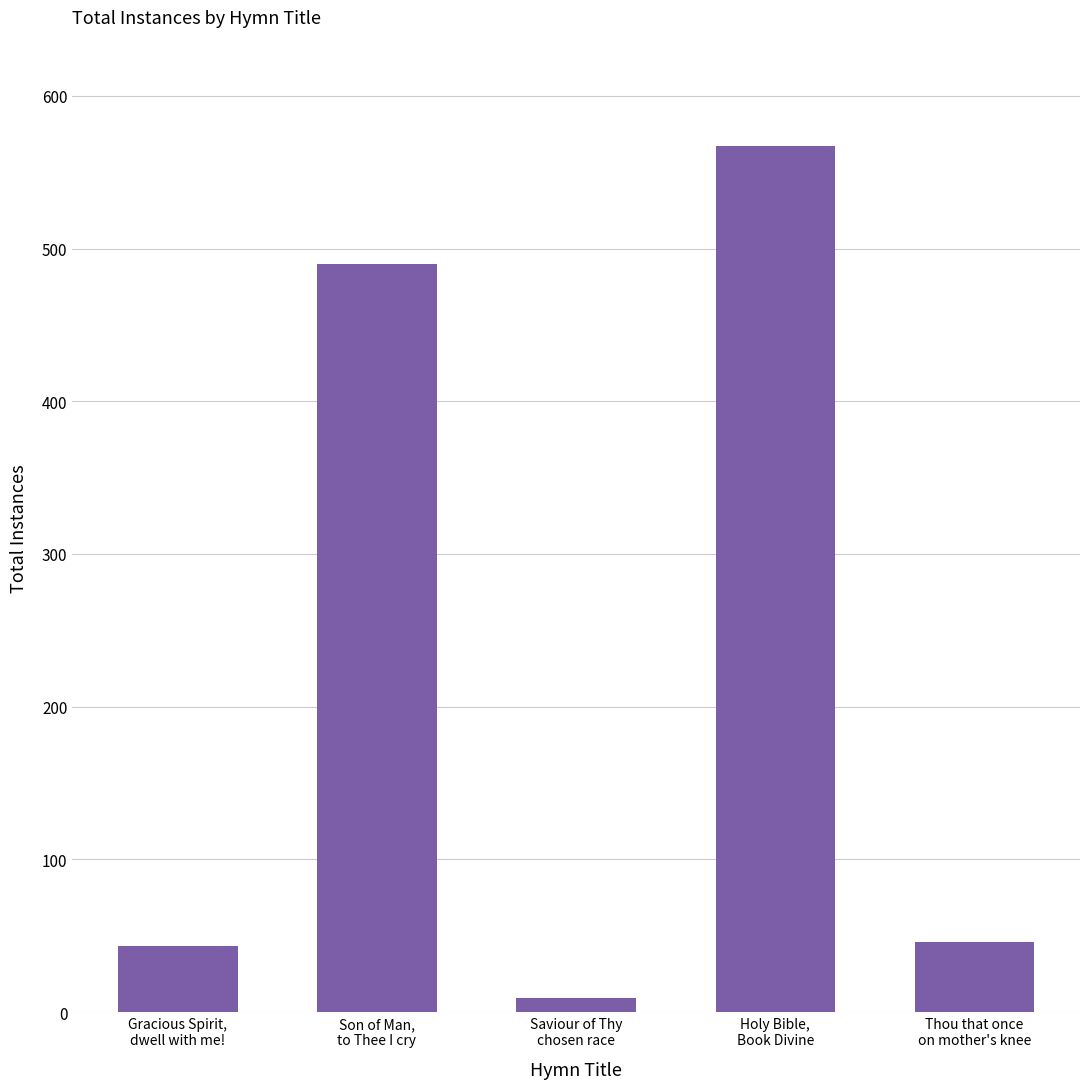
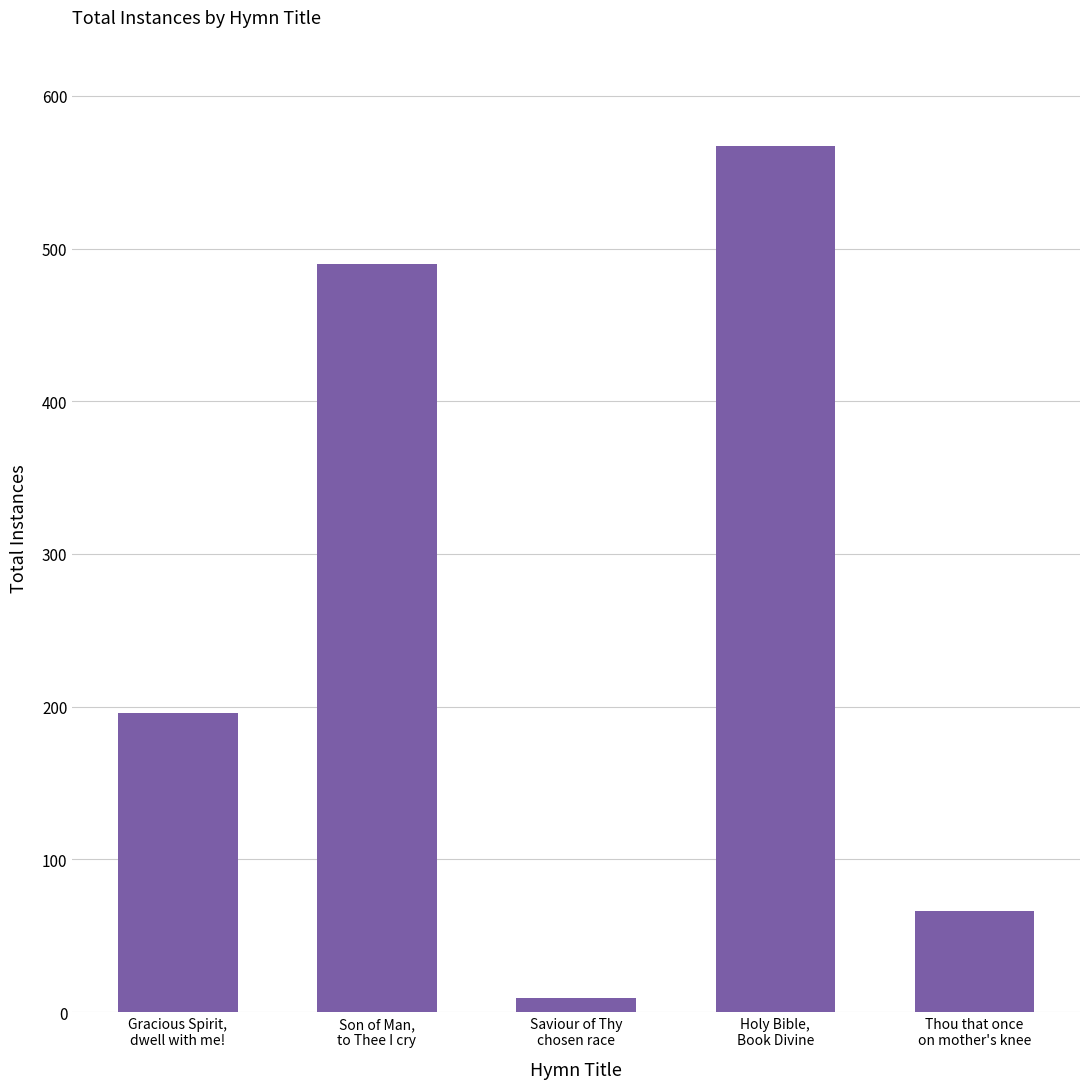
  {
-   "Gracious Spirit, dwell with me!": 43,
+   "Gracious Spirit, dwell with me!": 196,
    "Son of Man, to Thee I cry": 490,
    "Saviour of Thy chosen race": 9,
    "Holy Bible, Book Divine": 567,
-   "Thou that once on mother's knee": 46
+   "Thou that once on mother's knee": 66
  }
